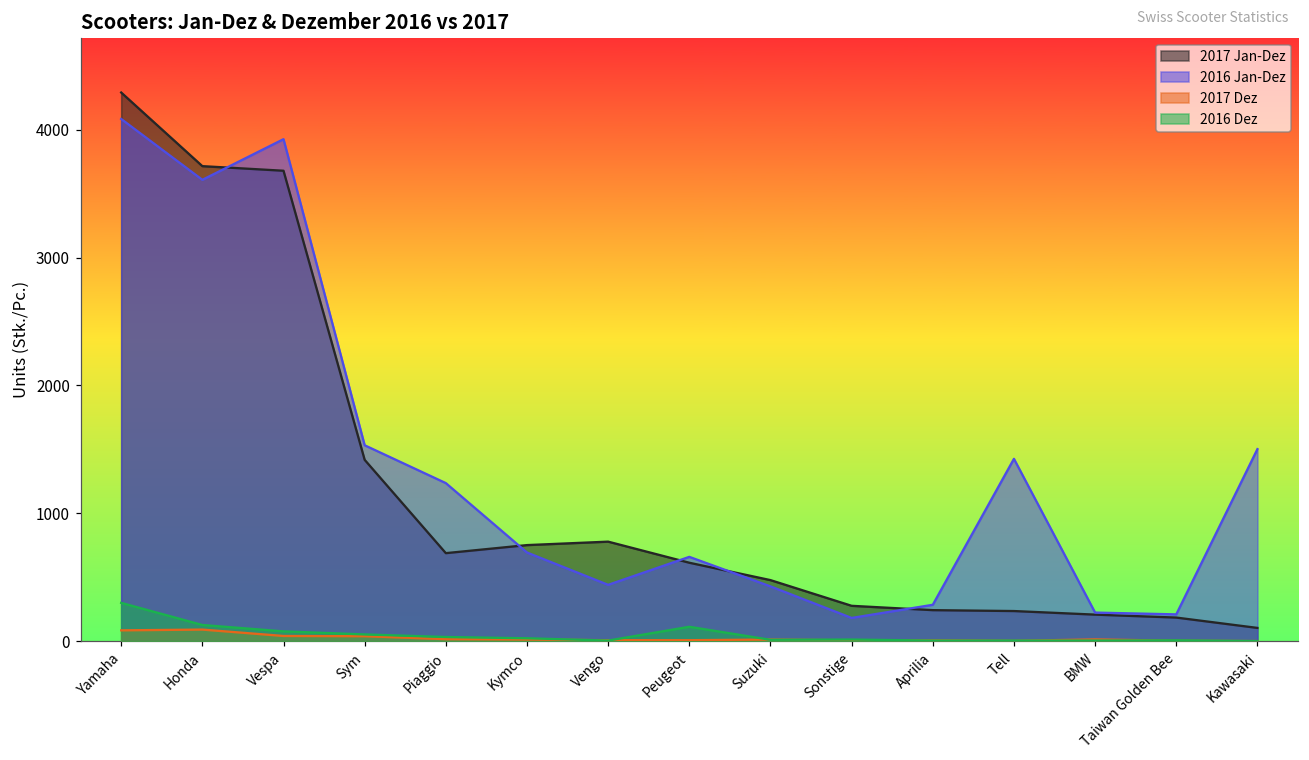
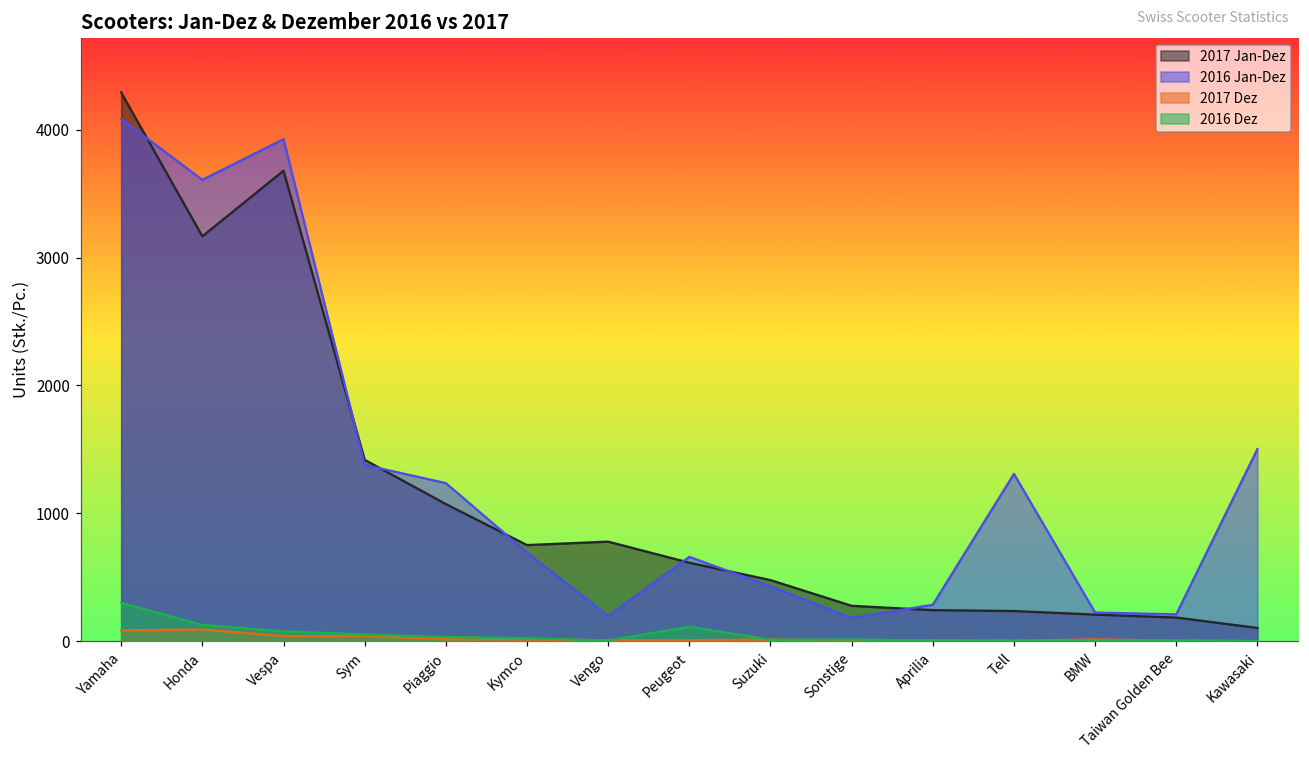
  {
    "2017 Jan-Dez": {
      "Yamaha": 4290,
-     "Honda": 3720,
+     "Honda": 3170,
      "Vespa": 3680,
      "Sym": 1420,
-     "Piaggio": 690,
+     "Piaggio": 1070,
      "Kymco": 750,
      "Vengo": 780,
      "Peugeot": 610,
      "Suzuki": 480,
      "Sonstige": 280,
      "Aprilia": 240,
      "Tell": 240,
      "Taiwan Golden Bee": 180,
      "Kawasaki": 100
    },
    "2016 Jan-Dez": {
      "Yamaha": 4090,
      "Honda": 3610,
      "Vespa": 3930,
-     "Sym": 1530,
+     "Sym": 1380,
      "Piaggio": 1240,
      "Kymco": 690,
-     "Vengo": 440,
+     "Vengo": 200,
      "Peugeot": 660,
      "Suzuki": 430,
      "Sonstige": 180,
      "Aprilia": 280,
-     "Tell": 1430,
+     "Tell": 1310,
      "Taiwan Golden Bee": 210,
      "Kawasaki": 1500
    },
    "2017 Dez": {
      "Yamaha": 80,
      "Honda": 90,
      "Vespa": 40,
      "Peugeot": 10
    },
    "2016 Dez": {
      "Yamaha": 300,
      "Honda": 130,
      "Vespa": 80,
      "Peugeot": 110
    }
  }
